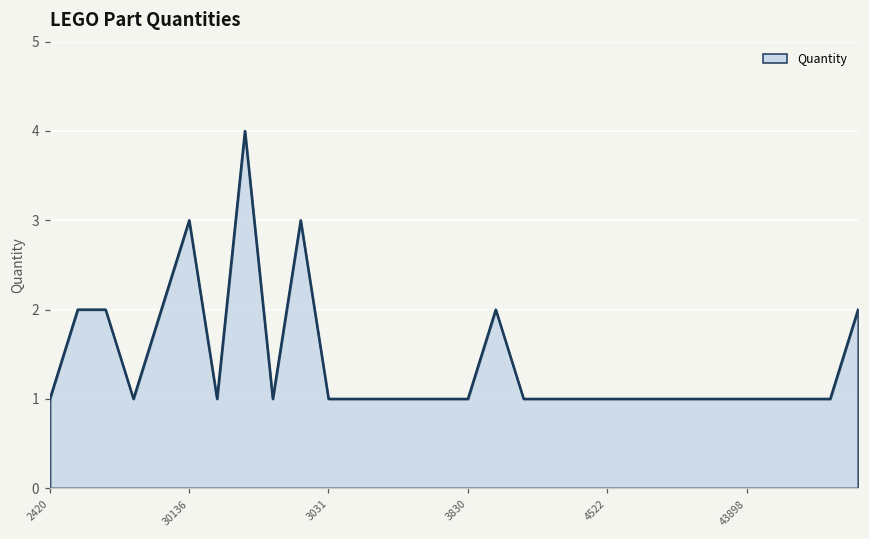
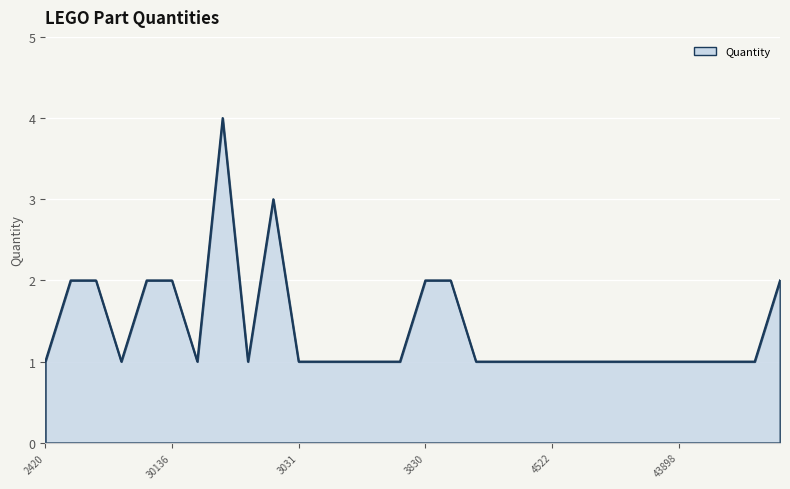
  {
    "2420": 1,
-   "30136": 3,
+   "30136": 2,
    "3031": 1,
-   "3830": 1,
+   "3830": 2,
    "4522": 1,
    "43898": 1
  }
